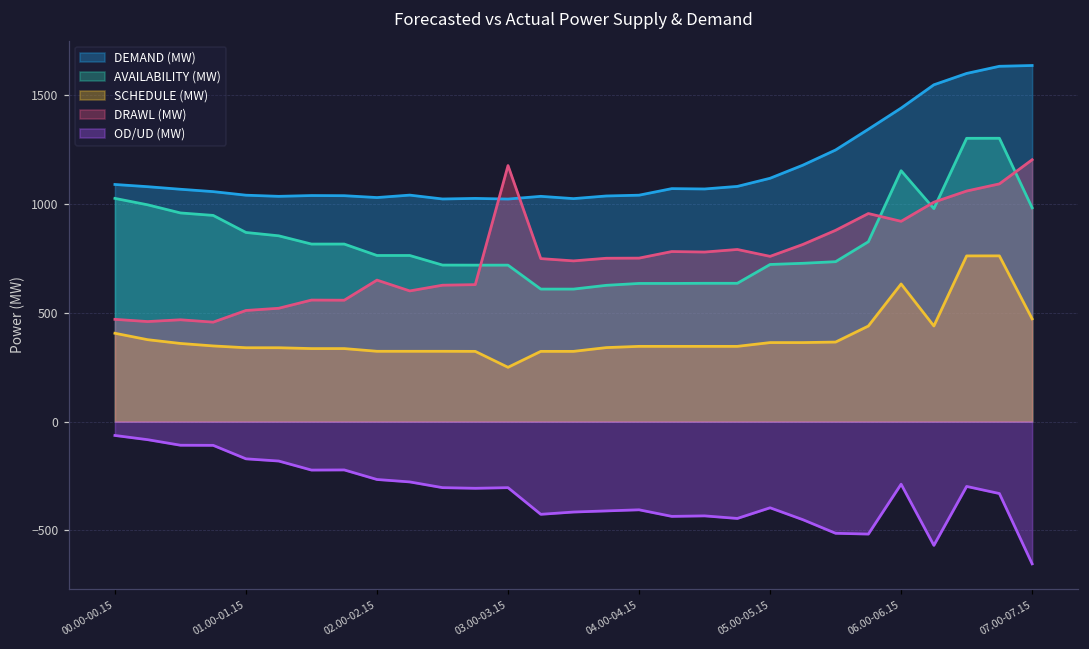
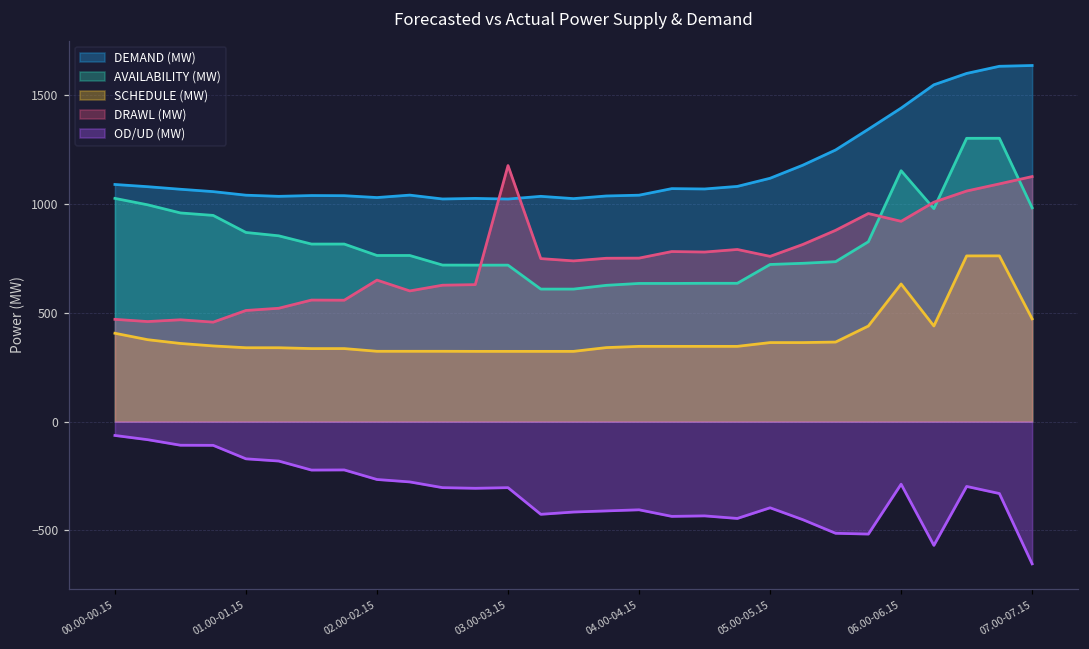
  {
    "SCHEDULE (MW)": {
      "00.00-00.15": 410,
      "01.00-01.15": 340,
      "02.00-02.15": 320,
-     "03.00-03.15": 250,
+     "03.00-03.15": 320,
      "04.00-04.15": 350,
      "05.00-05.15": 360,
      "06.00-06.15": 630,
      "07.00-07.15": 470
    },
    "DRAWL (MW)": {
      "00.00-00.15": 470,
      "01.00-01.15": 510,
      "02.00-02.15": 650,
      "03.00-03.15": 1180,
      "04.00-04.15": 750,
      "05.00-05.15": 760,
      "06.00-06.15": 920,
-     "07.00-07.15": 1200
+     "07.00-07.15": 1130
    }
  }
